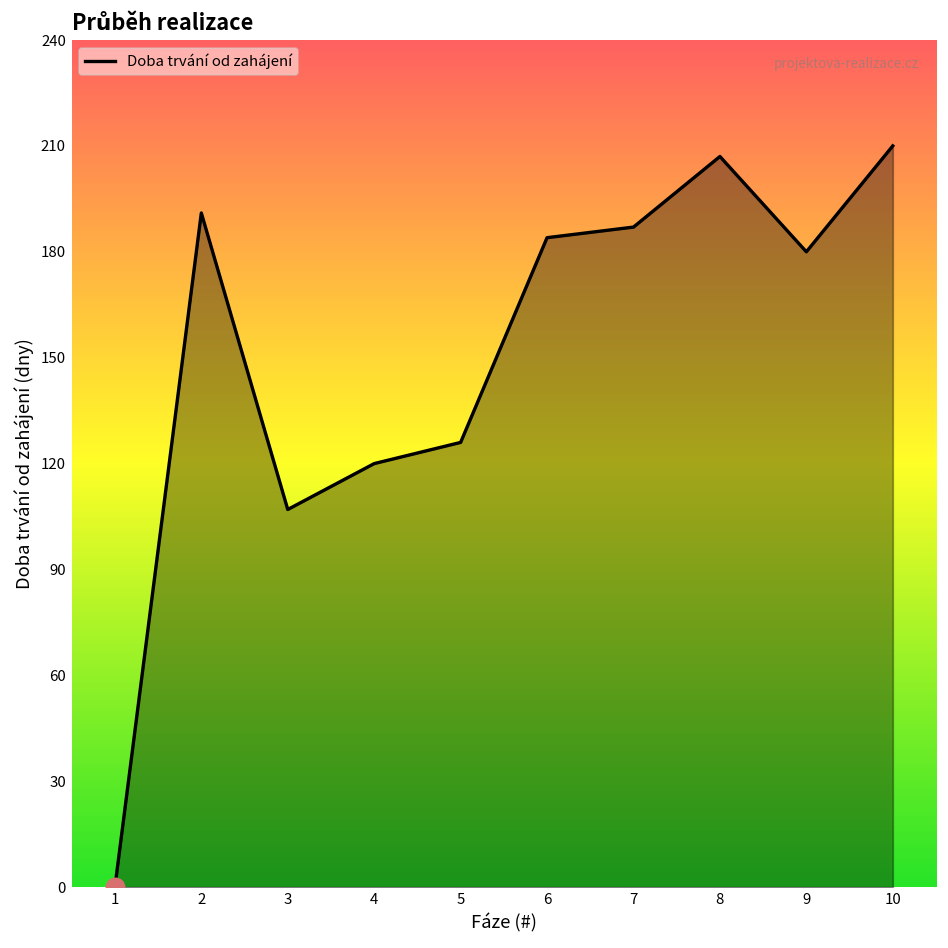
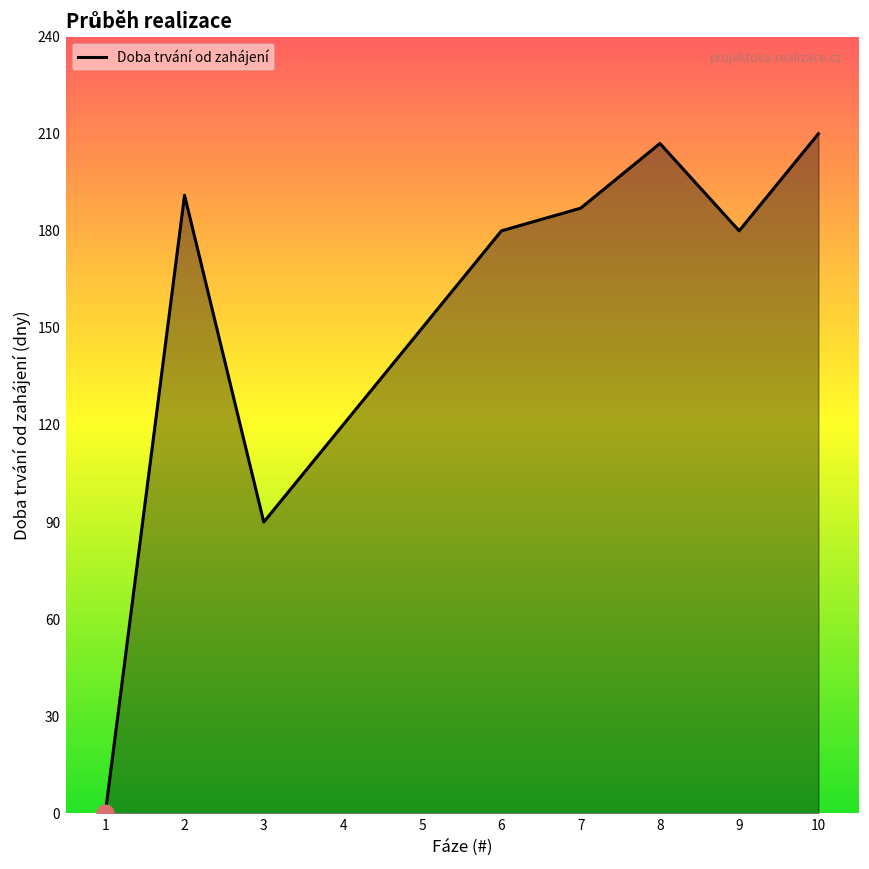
  {
    "Doba trvání od zahájení": {
      "2": 191,
-     "3": 107,
+     "3": 90,
      "4": 120,
-     "5": 126,
-     "6": 184,
+     "5": 150,
+     "6": 180,
      "7": 187,
      "8": 207,
      "9": 180,
      "10": 210
    }
  }
